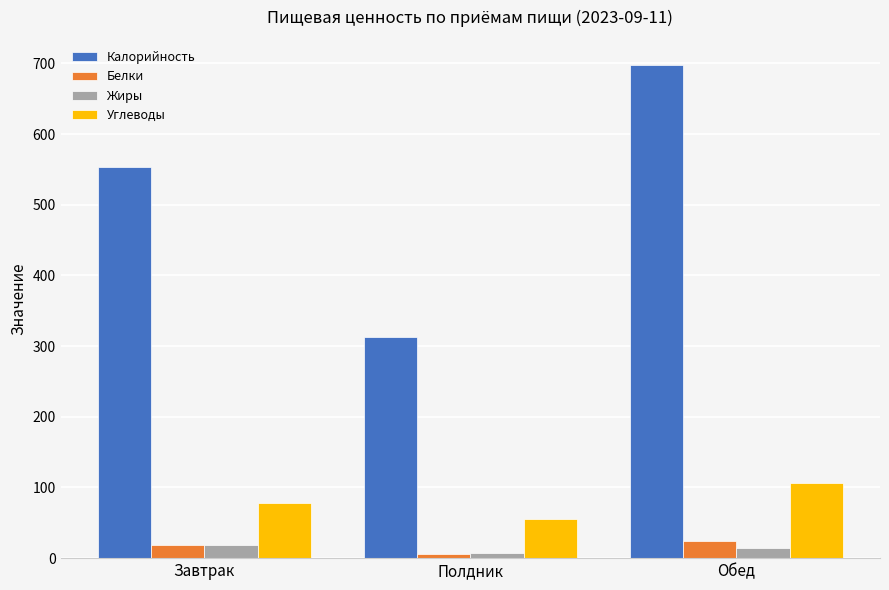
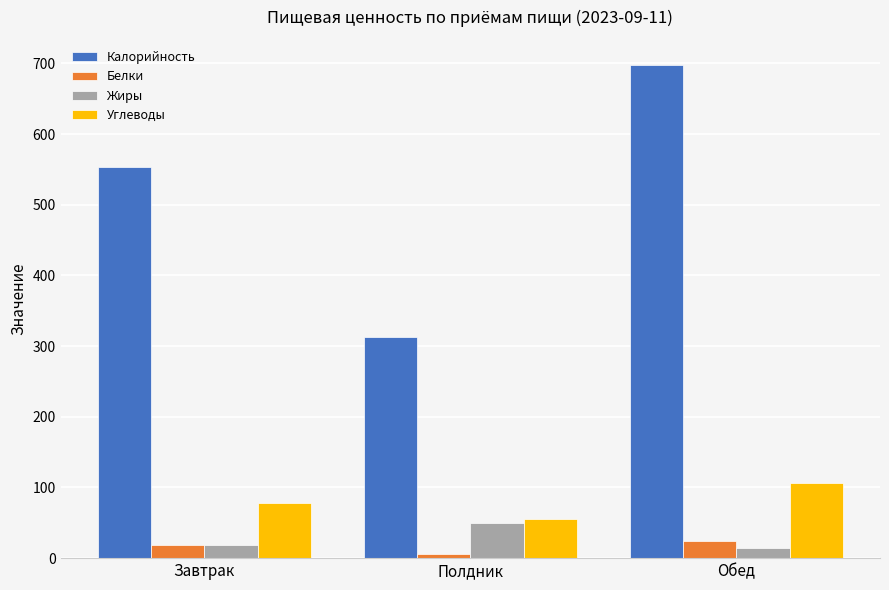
  {
    "Калорийность": {
      "Завтрак": 550,
      "Полдник": 310,
      "Обед": 700
    },
    "Белки": {
      "Завтрак": 20,
      "Полдник": 10,
      "Обед": 20
    },
    "Жиры": {
      "Завтрак": 20,
-     "Полдник": 10,
+     "Полдник": 50,
      "Обед": 10
    },
    "Углеводы": {
      "Завтрак": 80,
      "Полдник": 60,
      "Обед": 110
    }
  }
